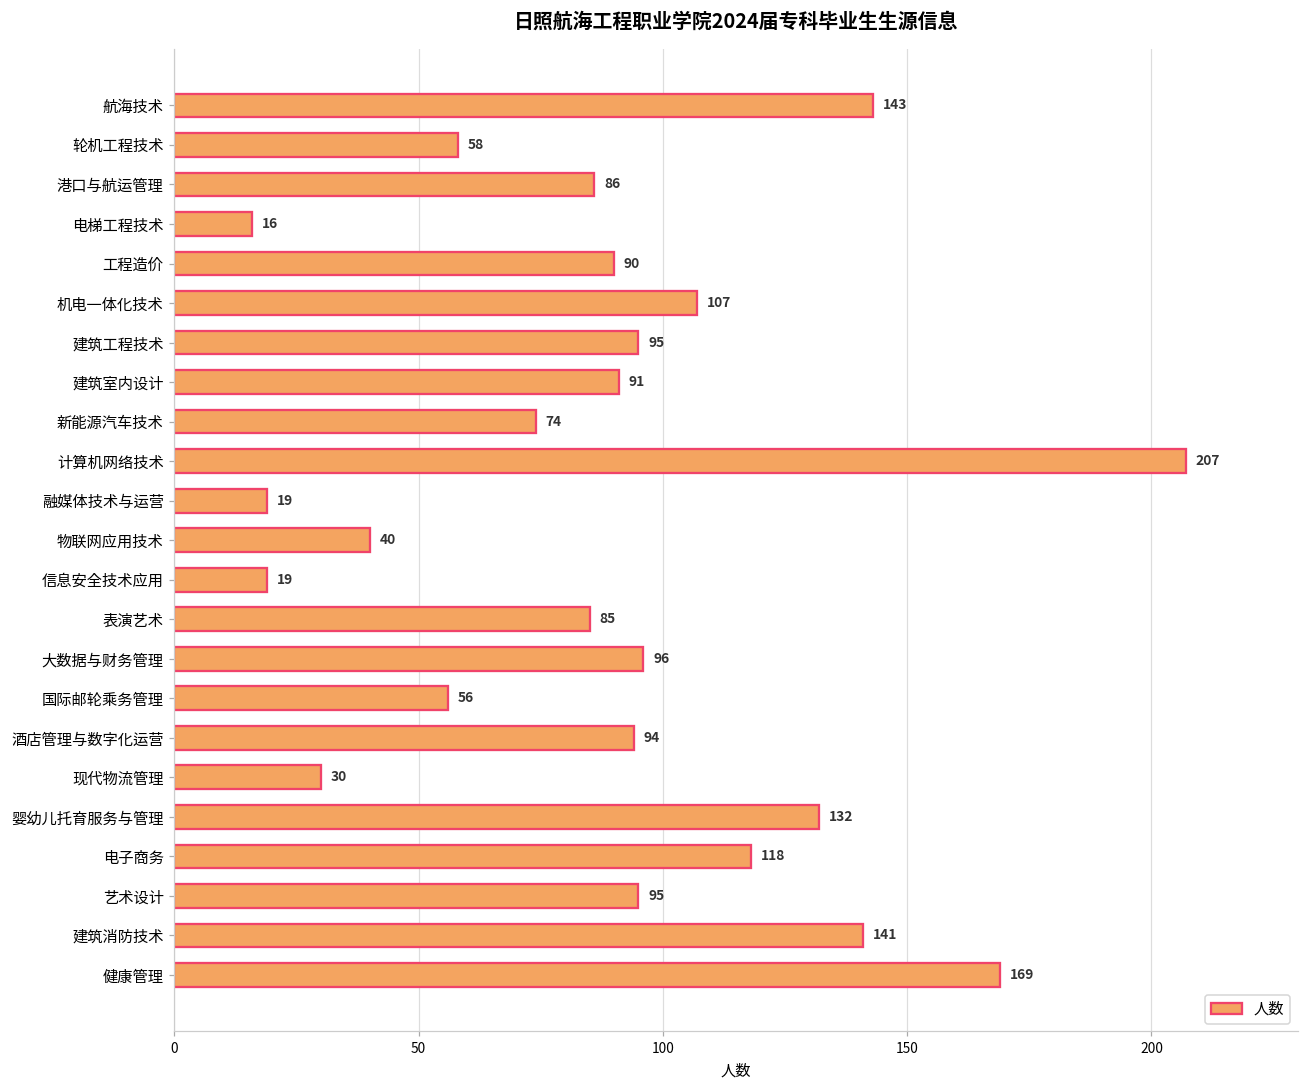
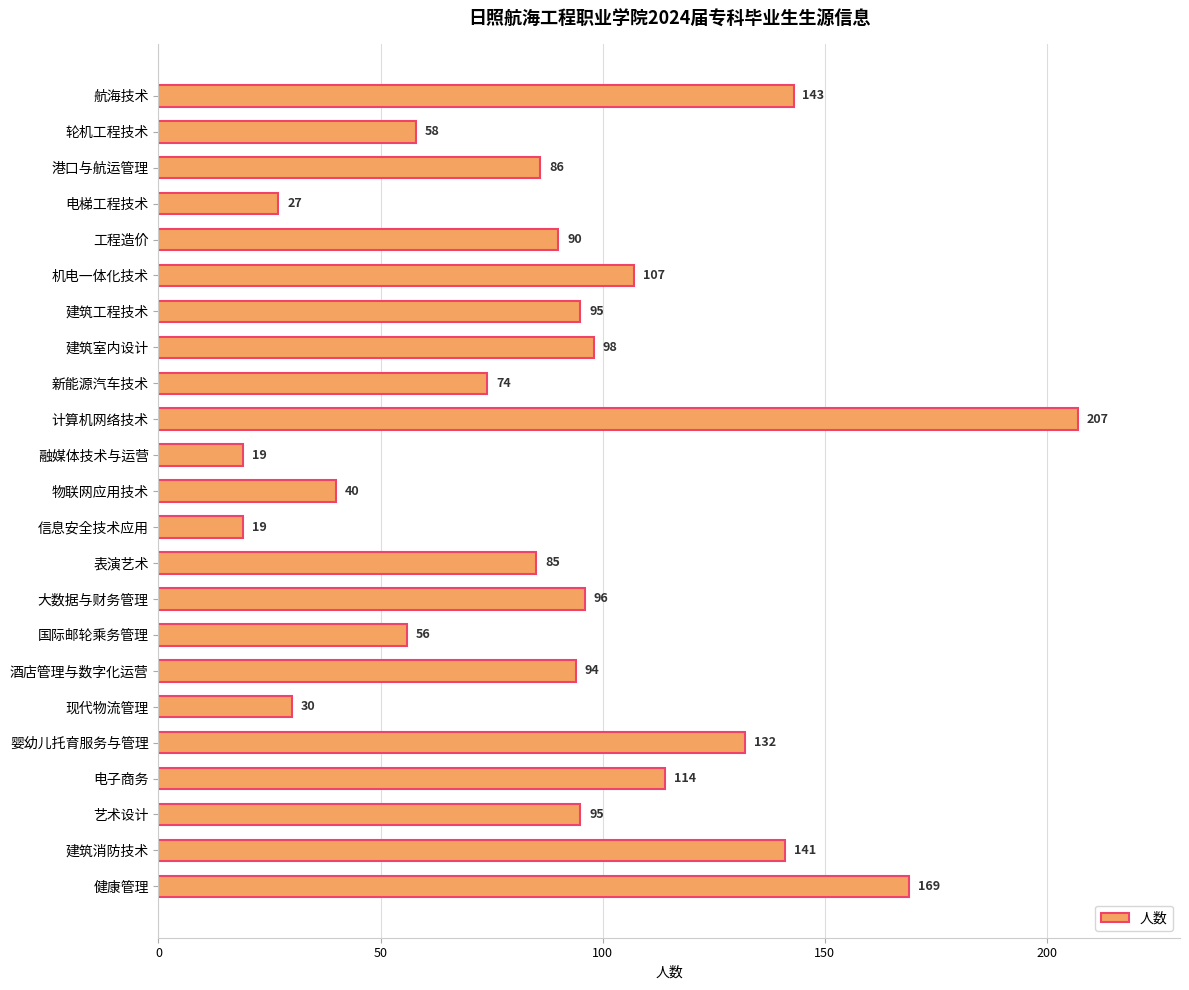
  {
    "航海技术": 143,
    "轮机工程技术": 58,
    "港口与航运管理": 86,
-   "电梯工程技术": 16,
+   "电梯工程技术": 27,
    "工程造价": 90,
    "机电一体化技术": 107,
    "建筑工程技术": 95,
-   "建筑室内设计": 91,
+   "建筑室内设计": 98,
    "新能源汽车技术": 74,
    "计算机网络技术": 207,
    "融媒体技术与运营": 19,
    "物联网应用技术": 40,
    "信息安全技术应用": 19,
    "表演艺术": 85,
    "大数据与财务管理": 96,
    "国际邮轮乘务管理": 56,
    "酒店管理与数字化运营": 94,
    "现代物流管理": 30,
    "婴幼儿托育服务与管理": 132,
-   "电子商务": 118,
+   "电子商务": 114,
    "艺术设计": 95,
    "建筑消防技术": 141,
    "健康管理": 169
  }
